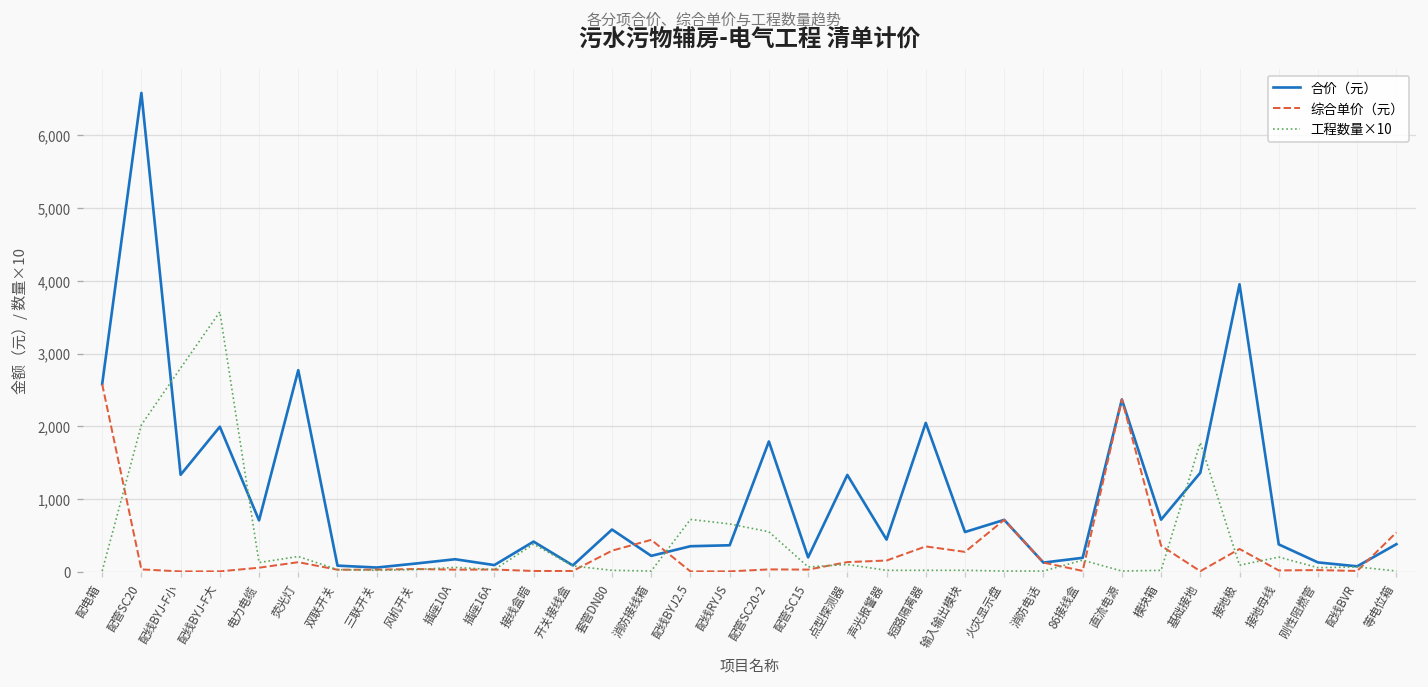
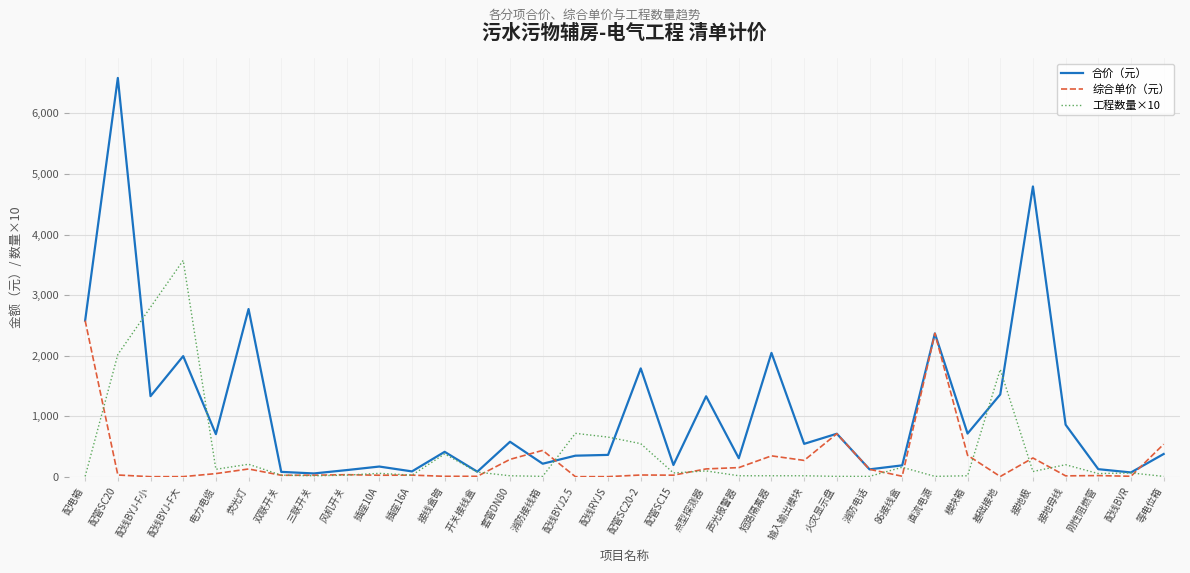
  {
    "合价（元）": {
      "配管SC20": "6,600",
      "配线BYJ-F小": "1,300",
      "配线BYJ-F大": "2,000",
      "电力电缆": "700",
      "荧光灯": "2,800",
      "双联开关": "100",
      "风机开关": "100",
      "插座10A": "200",
      "插座16A": "100",
      "套管DN80": "600",
      "消防接线箱": "200",
      "配线BYJ2.5": "400",
      "配线RYJS": "400",
      "配管SC20-2": "1,800",
      "配管SC15": "200",
      "点型探测器": "1,300",
-     "声光报警器": "400",
+     "声光报警器": "300",
      "短路隔离器": "2,000",
      "输入输出模块": "500",
      "模块箱": "700",
      "基础接地": "1,400",
-     "接地极": "4,000",
-     "接地母线": "400",
+     "接地极": "4,800",
+     "接地母线": "900",
      "刚性阻燃管": "100",
      "等电位箱": "400"
    },
    "综合单价（元）": {
      "配管SC20": "0",
      "配线BYJ-F小": "0",
      "配线BYJ-F大": "0",
      "电力电缆": "100",
      "荧光灯": "100",
      "接线盒暗": "0",
      "开关接线盒": "0",
      "套管DN80": "300",
      "消防接线箱": "400",
      "配线BYJ2.5": "0",
      "配线RYJS": "0",
      "配管SC20-2": "0",
      "声光报警器": "200",
      "短路隔离器": "300",
      "输入输出模块": "300",
      "86接线盒": "0",
      "模块箱": "400",
      "基础接地": "0",
      "接地极": "300",
      "接地母线": "0",
      "配线BVR": "0",
      "等电位箱": "500"
    },
    "工程数量×10": {
      "配电箱": "0",
      "配管SC20": "2,000",
      "配线BYJ-F小": "2,800",
      "配线BYJ-F大": "3,600",
      "电力电缆": "100",
      "荧光灯": "200",
      "套管DN80": "0",
      "消防接线箱": "0",
      "配线BYJ2.5": "700",
      "配线RYJS": "700",
      "配管SC20-2": "500",
      "声光报警器": "0",
      "短路隔离器": "0",
      "输入输出模块": "0",
      "火灾显示盘": "0",
      "消防电话": "0",
      "直流电源": "0",
      "模块箱": "0",
      "基础接地": "1,800",
      "接地极": "100",
      "接地母线": "200",
      "等电位箱": "0"
    }
  }
